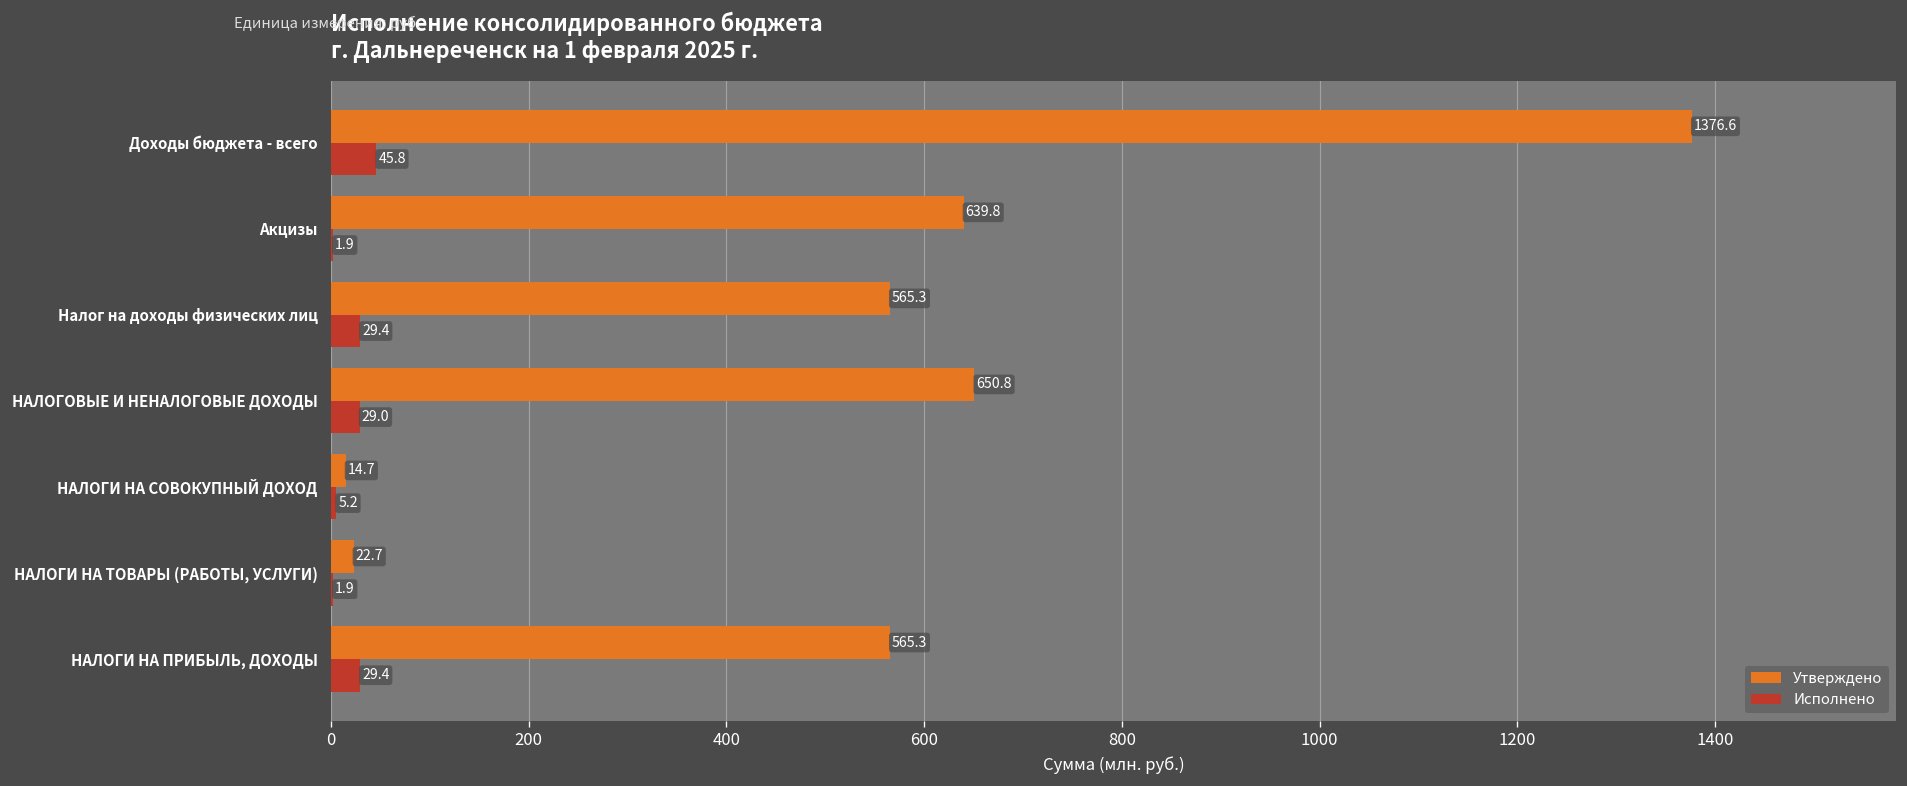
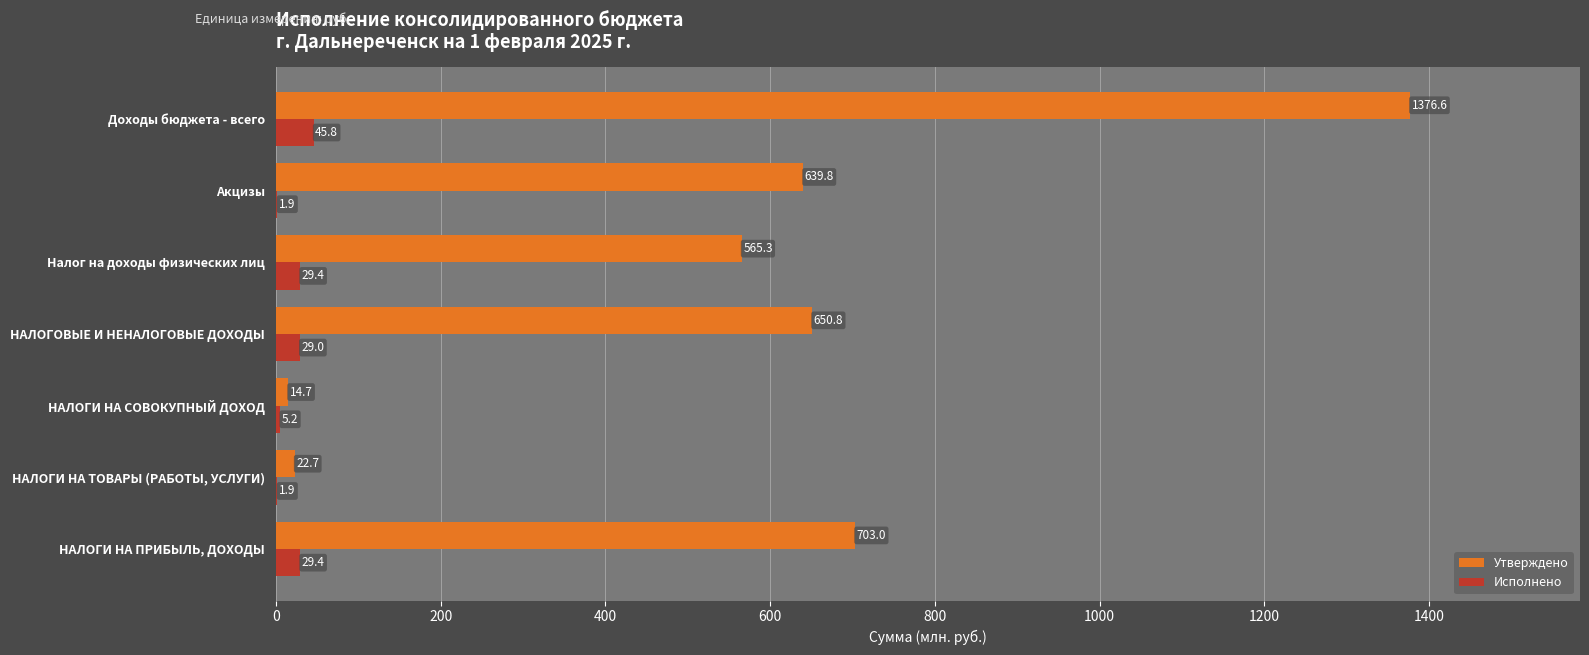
  {
    "Утверждено": {
-     "НАЛОГИ НА ПРИБЫЛЬ, ДОХОДЫ": 565.3
+     "НАЛОГИ НА ПРИБЫЛЬ, ДОХОДЫ": 703.0
    }
  }
